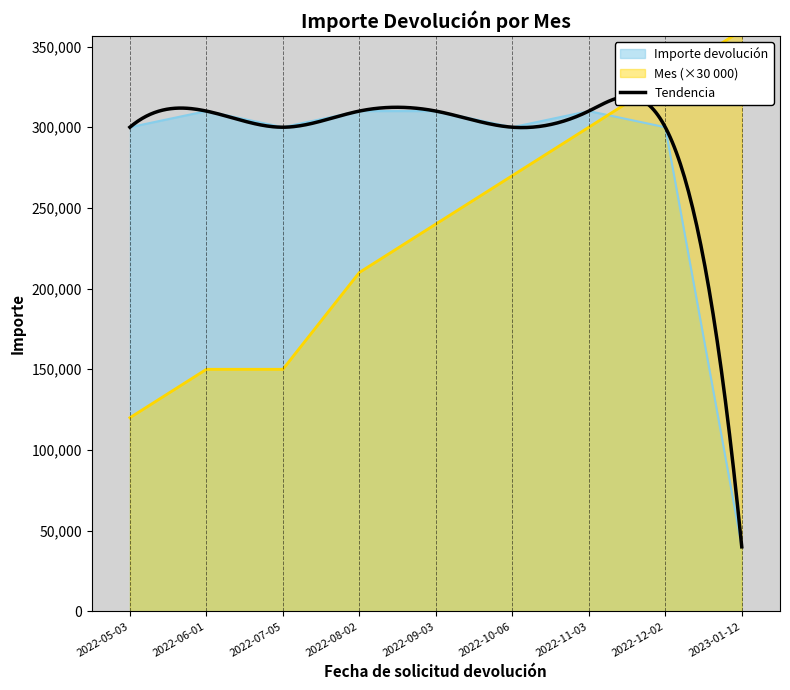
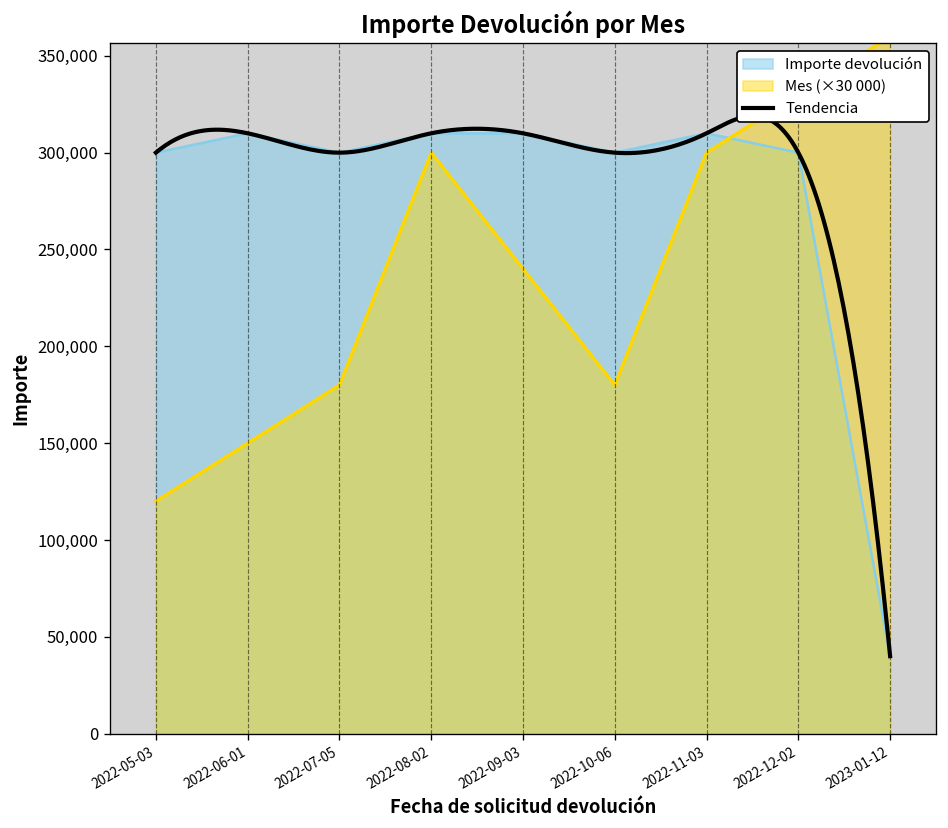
  {
    "Mes (×30 000)": {
      "2022-05-03": "120,000",
      "2022-06-01": "150,000",
-     "2022-07-05": "150,000",
-     "2022-08-02": "210,000",
+     "2022-07-05": "180,000",
+     "2022-08-02": "300,000",
      "2022-09-03": "240,000",
-     "2022-10-06": "270,000",
+     "2022-10-06": "180,000",
      "2022-11-03": "300,000"
    }
  }
